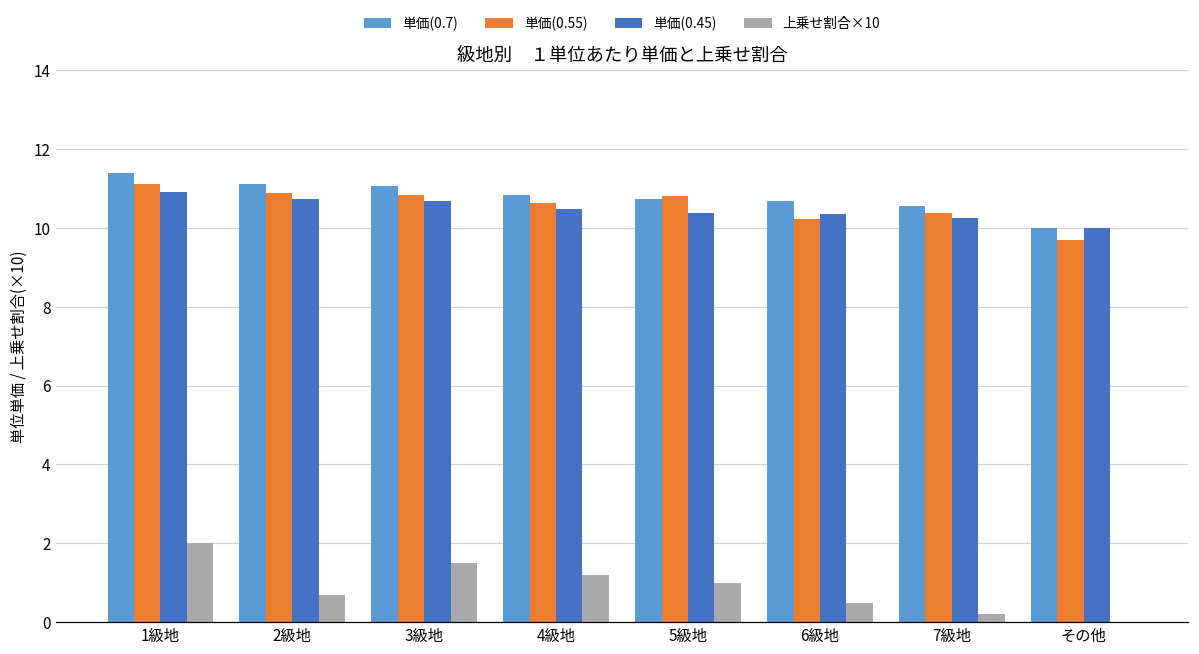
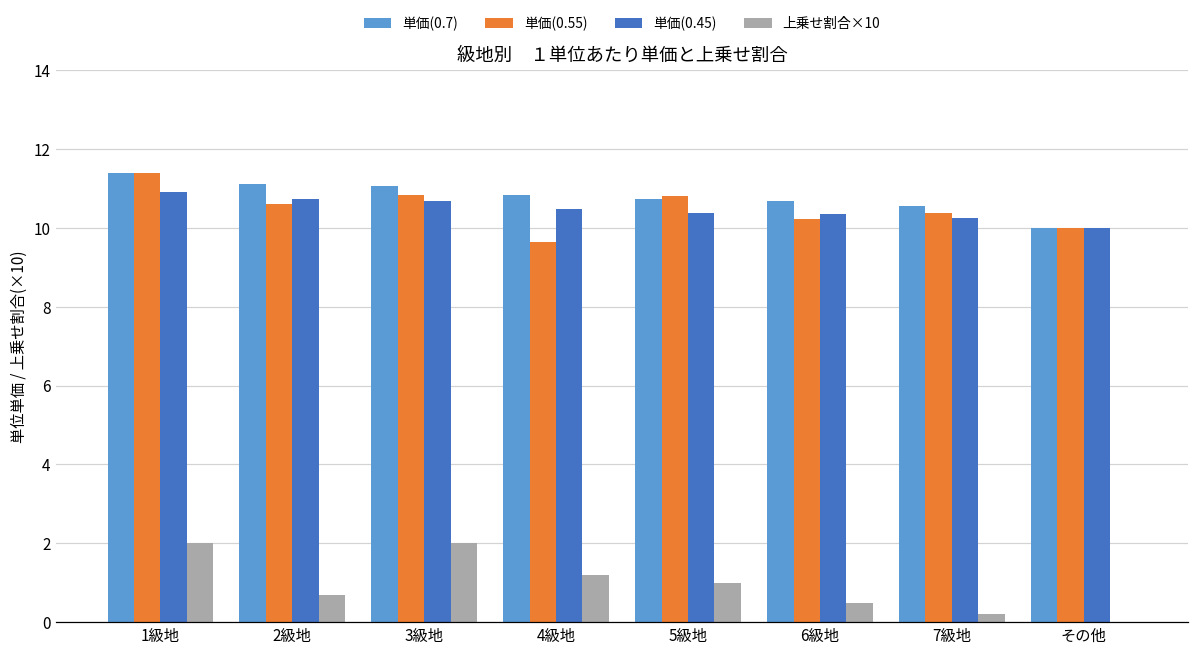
  {
    "単価(0.55)": {
-     "1級地": 11.1,
-     "2級地": 10.9,
+     "1級地": 11.4,
+     "2級地": 10.6,
      "3級地": 10.8,
-     "4級地": 10.6,
+     "4級地": 9.7,
      "5級地": 10.8,
      "6級地": 10.2,
      "7級地": 10.4,
-     "その他": 9.7
+     "その他": 10.0
    },
    "上乗せ割合×10": {
      "1級地": 2.0,
      "2級地": 0.7,
-     "3級地": 1.5,
+     "3級地": 2.0,
      "4級地": 1.2,
      "5級地": 1.0,
      "6級地": 0.5,
      "7級地": 0.2,
      "その他": 0.0
    }
  }
